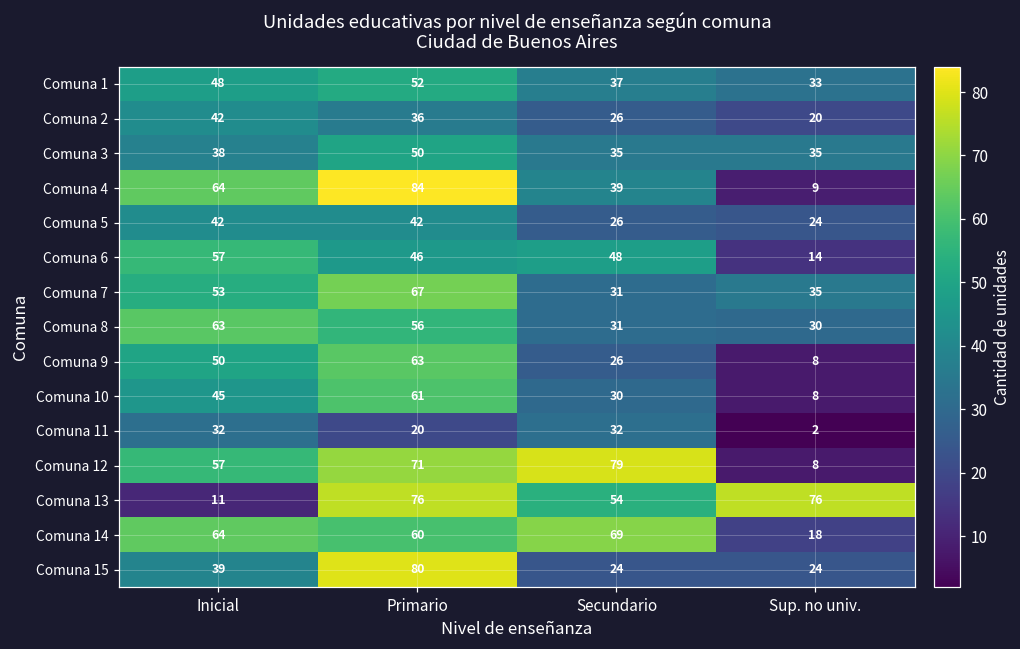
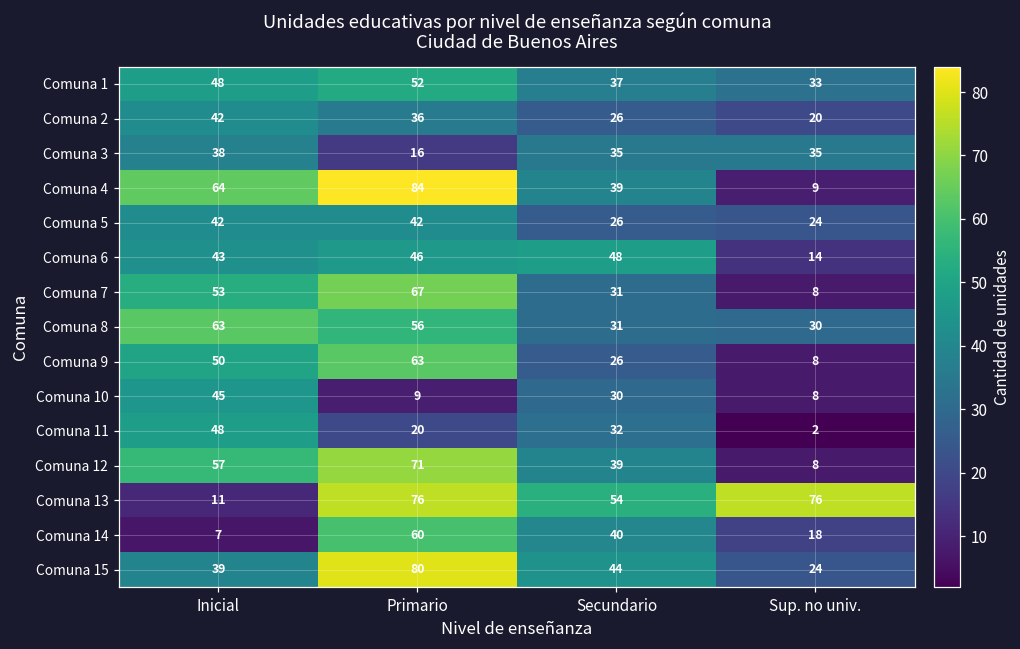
  {
    "Comuna 1": {
      "Inicial": 48,
      "Primario": 52,
      "Secundario": 37,
      "Sup. no univ.": 33
    },
    "Comuna 2": {
      "Inicial": 42,
      "Primario": 36,
      "Secundario": 26,
      "Sup. no univ.": 20
    },
    "Comuna 3": {
      "Inicial": 38,
-     "Primario": 50,
+     "Primario": 16,
      "Secundario": 35,
      "Sup. no univ.": 35
    },
    "Comuna 4": {
      "Inicial": 64,
      "Primario": 84,
      "Secundario": 39,
      "Sup. no univ.": 9
    },
    "Comuna 5": {
      "Inicial": 42,
      "Primario": 42,
      "Secundario": 26,
      "Sup. no univ.": 24
    },
    "Comuna 6": {
-     "Inicial": 57,
+     "Inicial": 43,
      "Primario": 46,
      "Secundario": 48,
      "Sup. no univ.": 14
    },
    "Comuna 7": {
      "Inicial": 53,
      "Primario": 67,
      "Secundario": 31,
-     "Sup. no univ.": 35
+     "Sup. no univ.": 8
    },
    "Comuna 8": {
      "Inicial": 63,
      "Primario": 56,
      "Secundario": 31,
      "Sup. no univ.": 30
    },
    "Comuna 9": {
      "Inicial": 50,
      "Primario": 63,
      "Secundario": 26,
      "Sup. no univ.": 8
    },
    "Comuna 10": {
      "Inicial": 45,
-     "Primario": 61,
+     "Primario": 9,
      "Secundario": 30,
      "Sup. no univ.": 8
    },
    "Comuna 11": {
-     "Inicial": 32,
+     "Inicial": 48,
      "Primario": 20,
      "Secundario": 32,
      "Sup. no univ.": 2
    },
    "Comuna 12": {
      "Inicial": 57,
      "Primario": 71,
-     "Secundario": 79,
+     "Secundario": 39,
      "Sup. no univ.": 8
    },
    "Comuna 13": {
      "Inicial": 11,
      "Primario": 76,
      "Secundario": 54,
      "Sup. no univ.": 76
    },
    "Comuna 14": {
-     "Inicial": 64,
+     "Inicial": 7,
      "Primario": 60,
-     "Secundario": 69,
+     "Secundario": 40,
      "Sup. no univ.": 18
    },
    "Comuna 15": {
      "Inicial": 39,
      "Primario": 80,
-     "Secundario": 24,
+     "Secundario": 44,
      "Sup. no univ.": 24
    }
  }
